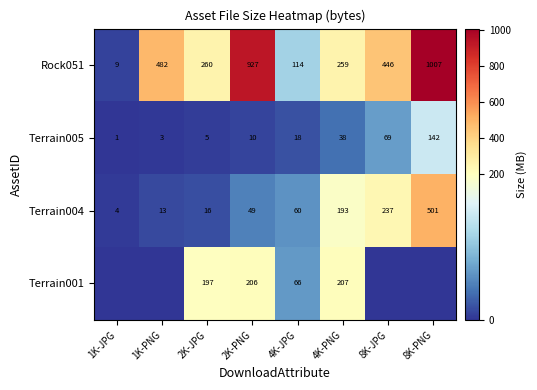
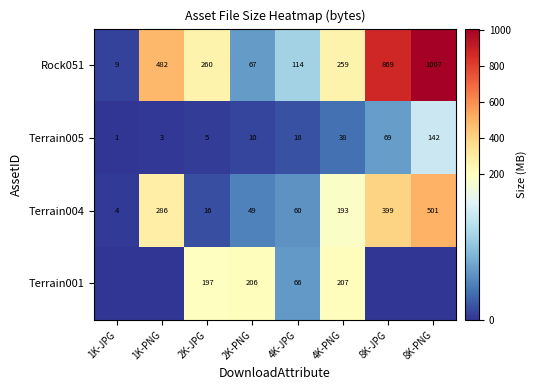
  {
    "Rock051": {
      "1K-JPG": 9,
      "1K-PNG": 482,
      "2K-JPG": 260,
-     "2K-PNG": 927,
+     "2K-PNG": 67,
      "4K-JPG": 114,
      "4K-PNG": 259,
-     "8K-JPG": 446,
+     "8K-JPG": 869,
      "8K-PNG": 1007
    },
    "Terrain005": {
      "1K-JPG": 1,
      "1K-PNG": 3,
      "2K-JPG": 5,
      "2K-PNG": 10,
      "4K-JPG": 18,
      "4K-PNG": 38,
      "8K-JPG": 69,
      "8K-PNG": 142
    },
    "Terrain004": {
      "1K-JPG": 4,
-     "1K-PNG": 13,
+     "1K-PNG": 286,
      "2K-JPG": 16,
      "2K-PNG": 49,
      "4K-JPG": 60,
      "4K-PNG": 193,
-     "8K-JPG": 237,
+     "8K-JPG": 399,
      "8K-PNG": 501
    },
    "Terrain001": {
      "2K-JPG": 197,
      "2K-PNG": 206,
      "4K-JPG": 66,
      "4K-PNG": 207
    }
  }
